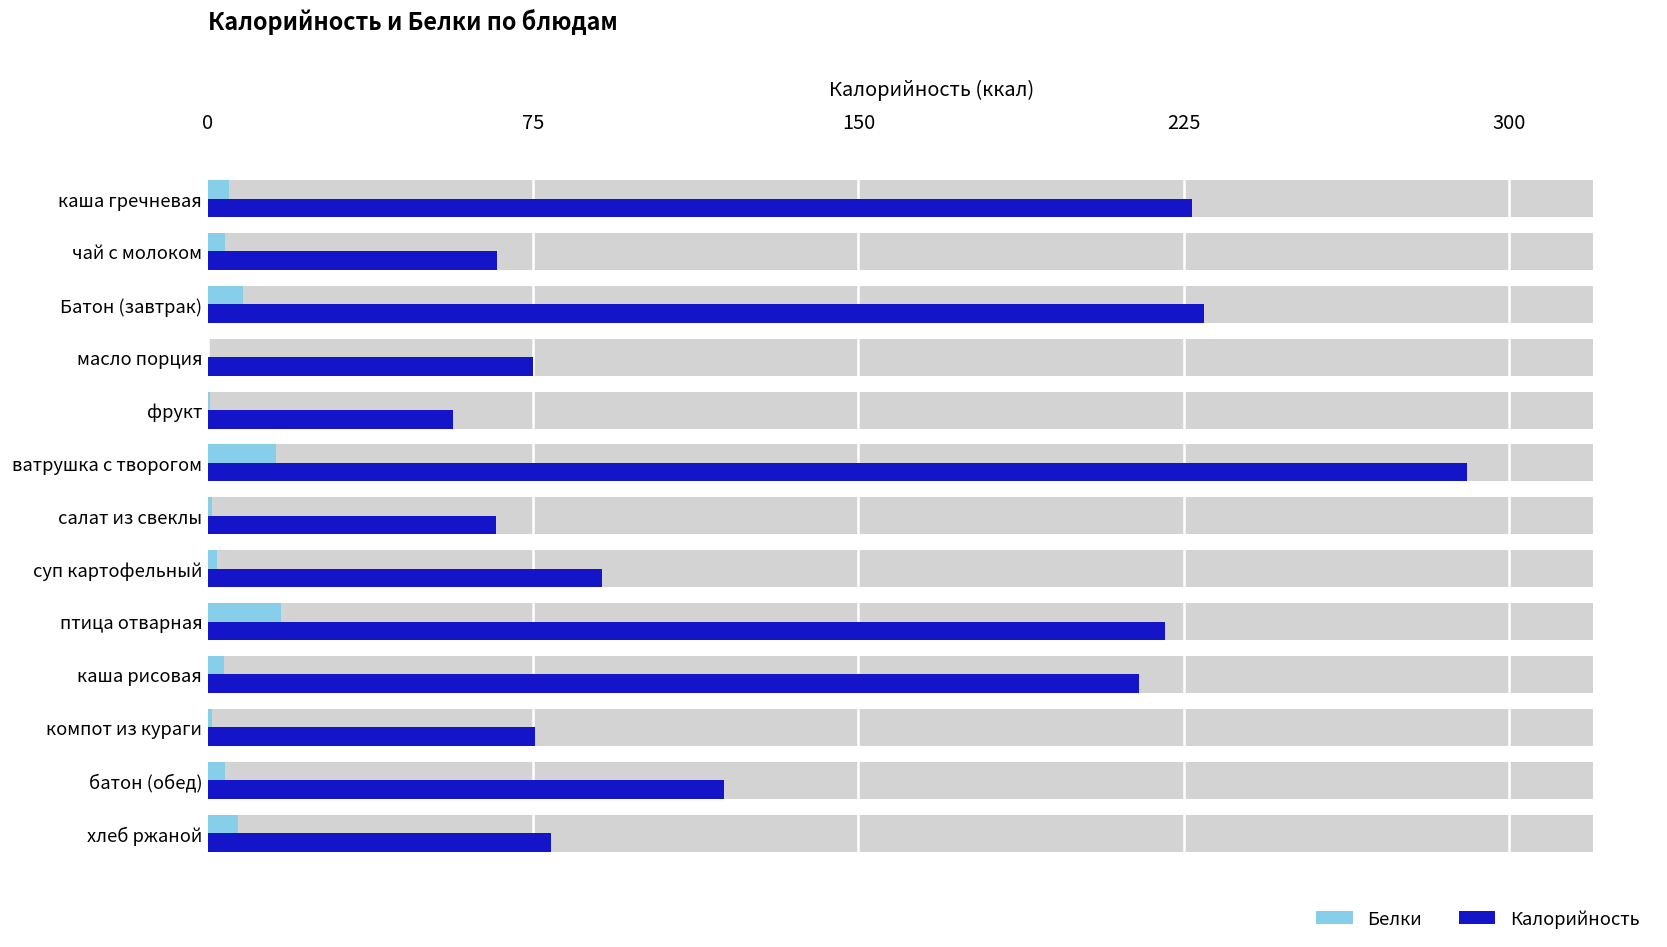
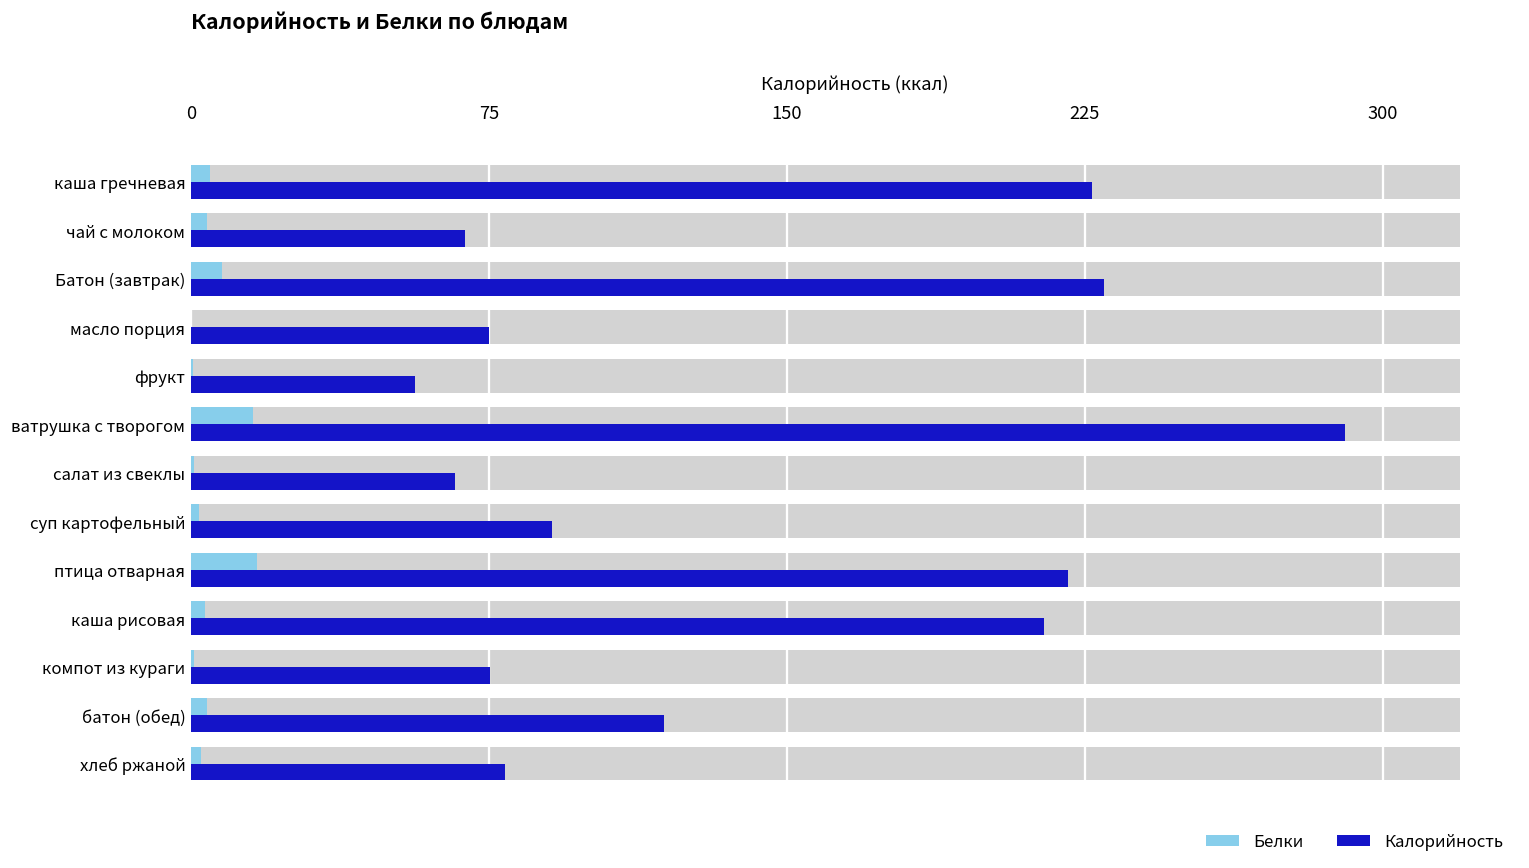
  {
    "Калорийность": {
-     "чай с молоком": 67
+     "чай с молоком": 69
    },
    "Белки": {
-     "хлеб ржаной": 7
+     "хлеб ржаной": 3
    }
  }
